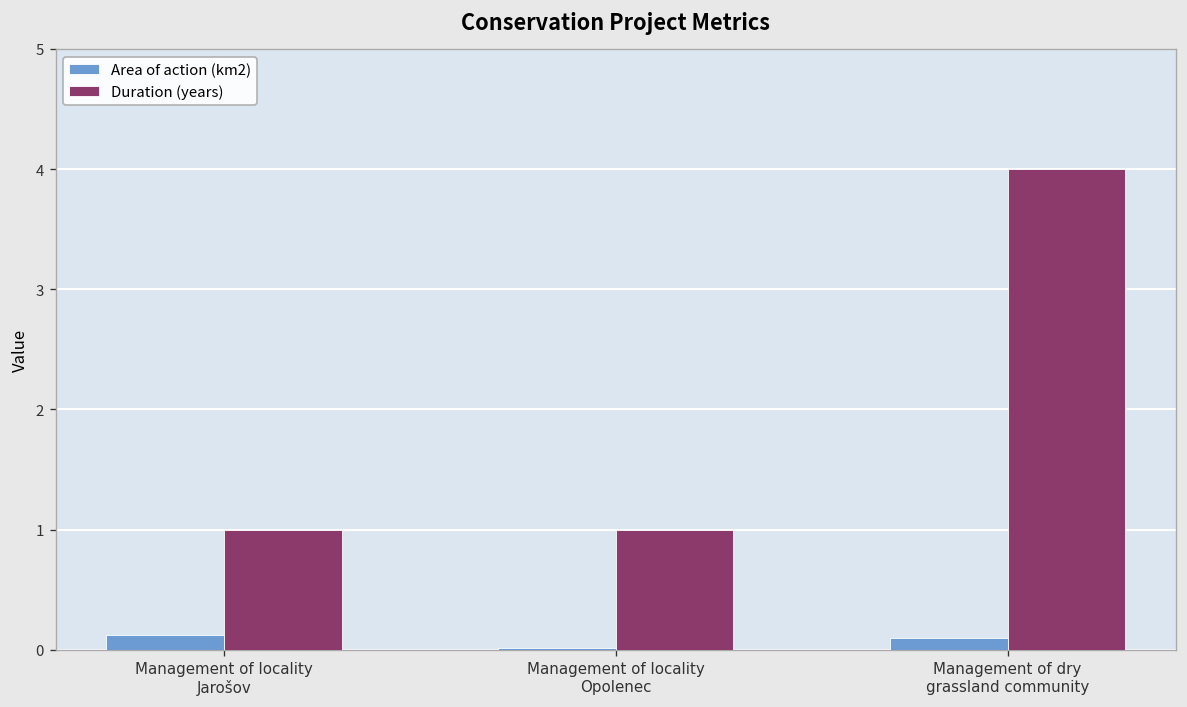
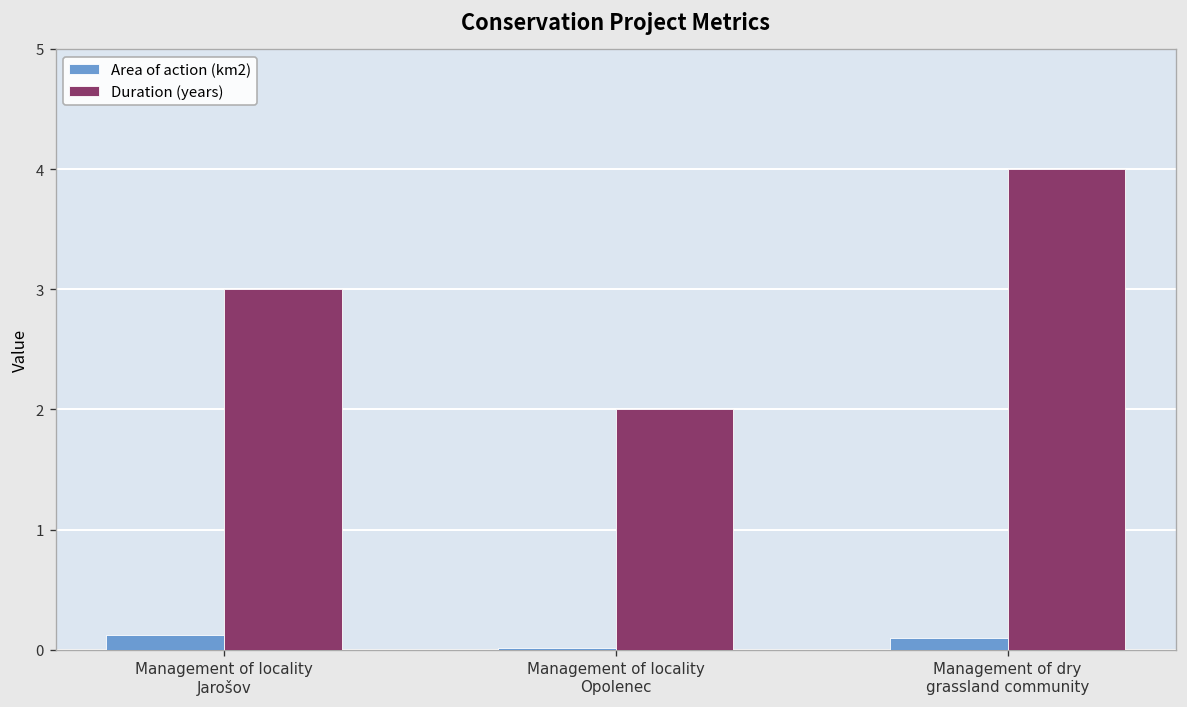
  {
    "Area of action (km2)": {
      "Management of locality Jarošov": 0.12,
      "Management of dry grassland community": 0.10
    },
    "Duration (years)": {
-     "Management of locality Jarošov": 1,
-     "Management of locality Opolenec": 1,
+     "Management of locality Jarošov": 3,
+     "Management of locality Opolenec": 2,
      "Management of dry grassland community": 4
    }
  }
